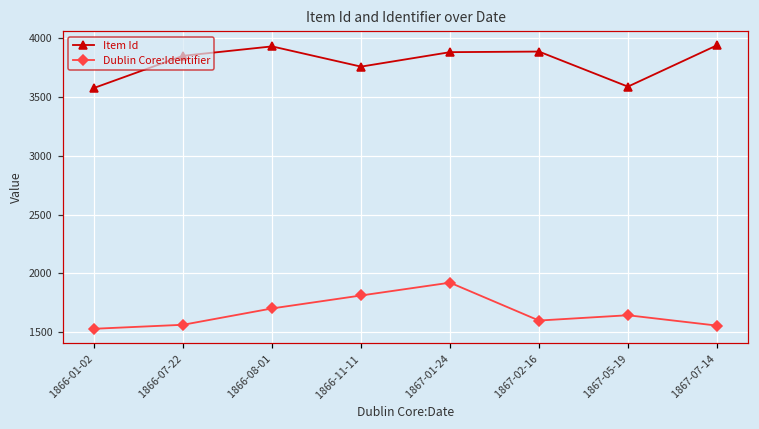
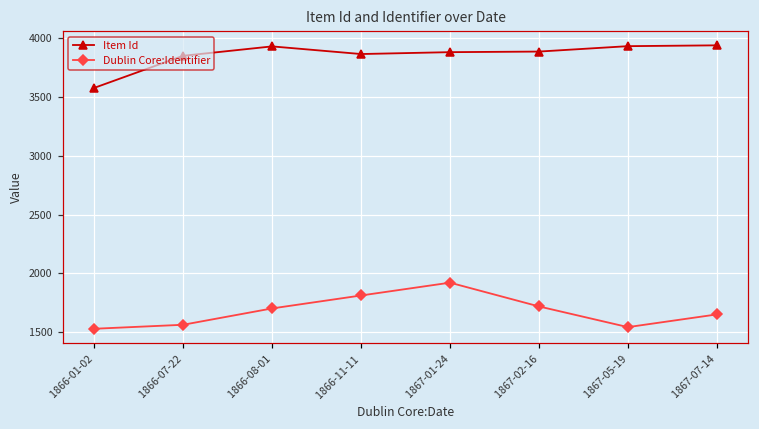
  {
    "Item Id": {
      "1866-01-02": 3580,
      "1866-08-01": 3930,
-     "1866-11-11": 3760,
+     "1866-11-11": 3870,
      "1867-01-24": 3880,
      "1867-02-16": 3890,
-     "1867-05-19": 3590,
+     "1867-05-19": 3930,
      "1867-07-14": 3940
    },
    "Dublin Core:Identifier": {
      "1866-01-02": 1530,
      "1866-07-22": 1560,
      "1866-08-01": 1700,
      "1866-11-11": 1810,
      "1867-01-24": 1920,
-     "1867-02-16": 1600,
-     "1867-05-19": 1650,
-     "1867-07-14": 1560
+     "1867-02-16": 1720,
+     "1867-05-19": 1540,
+     "1867-07-14": 1650
    }
  }
